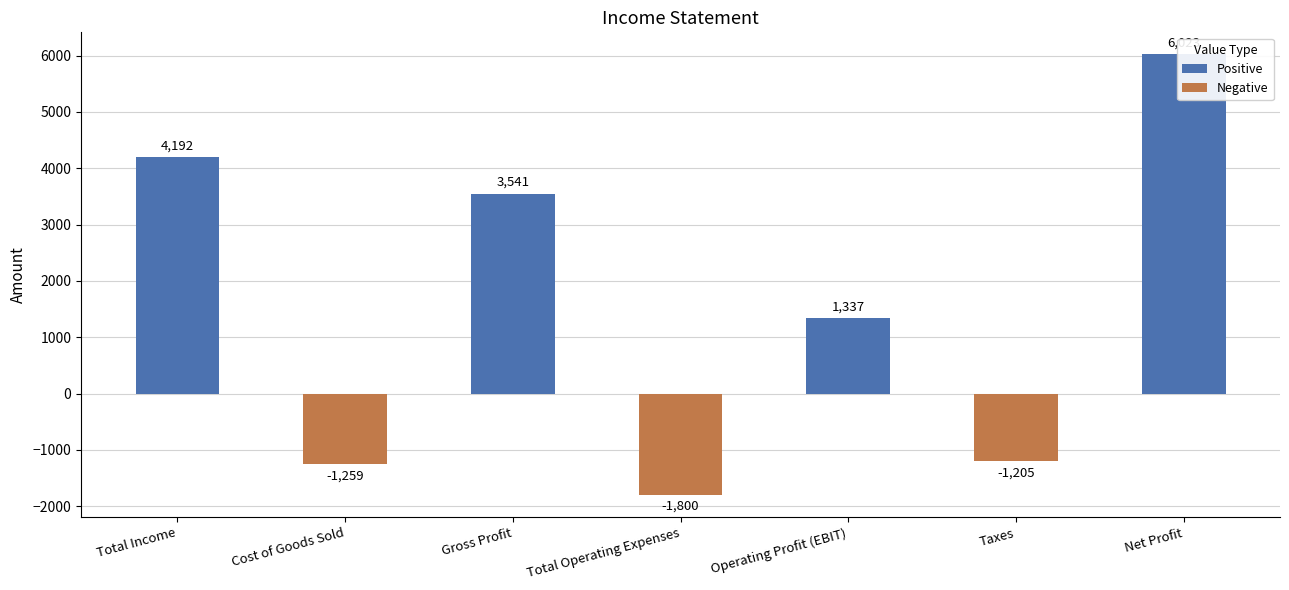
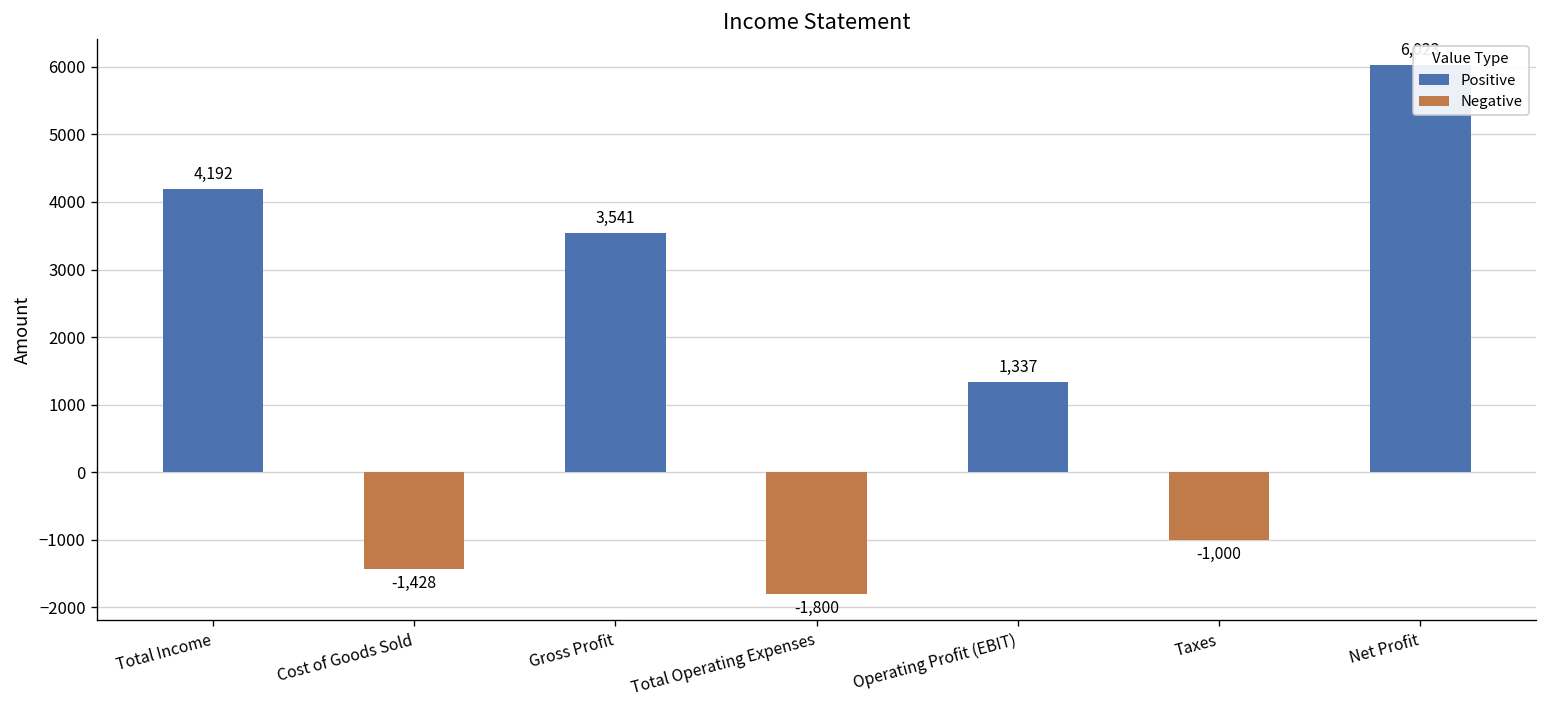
  {
    "Total Income": "4,192",
-   "Cost of Goods Sold": "-1,259",
+   "Cost of Goods Sold": "-1,428",
    "Gross Profit": "3,541",
    "Total Operating Expenses": "-1,800",
    "Operating Profit (EBIT)": "1,337",
-   "Taxes": "-1,205"
+   "Taxes": "-1,000"
  }
